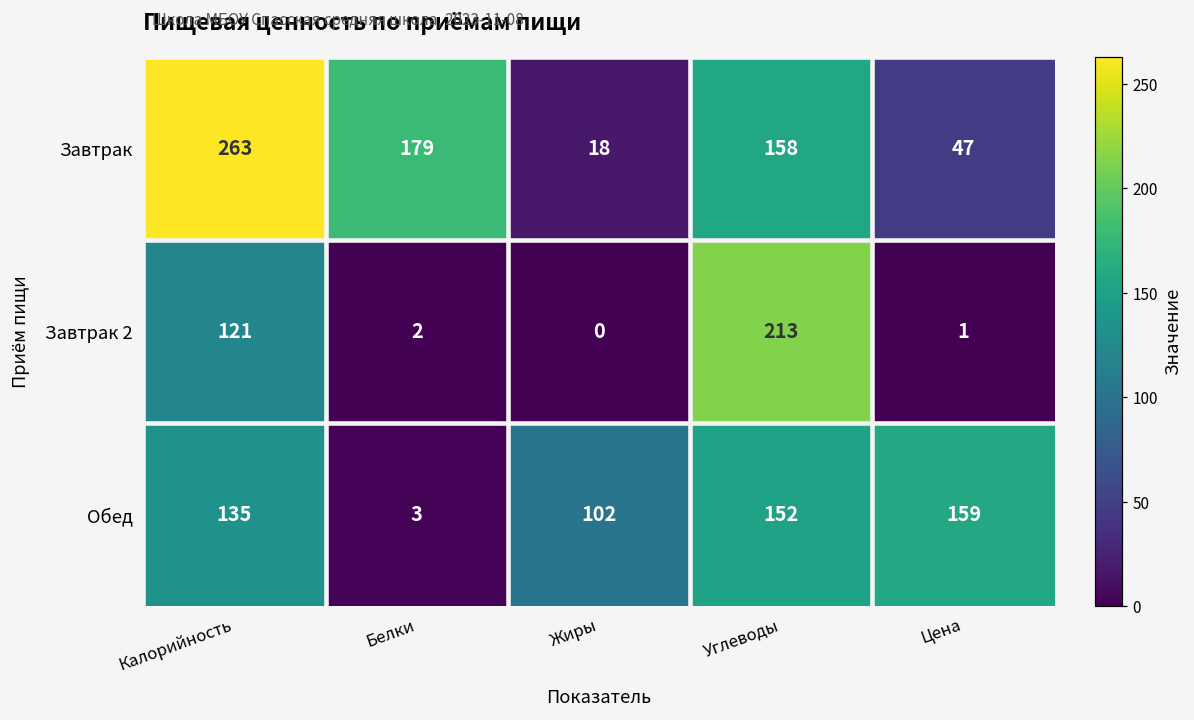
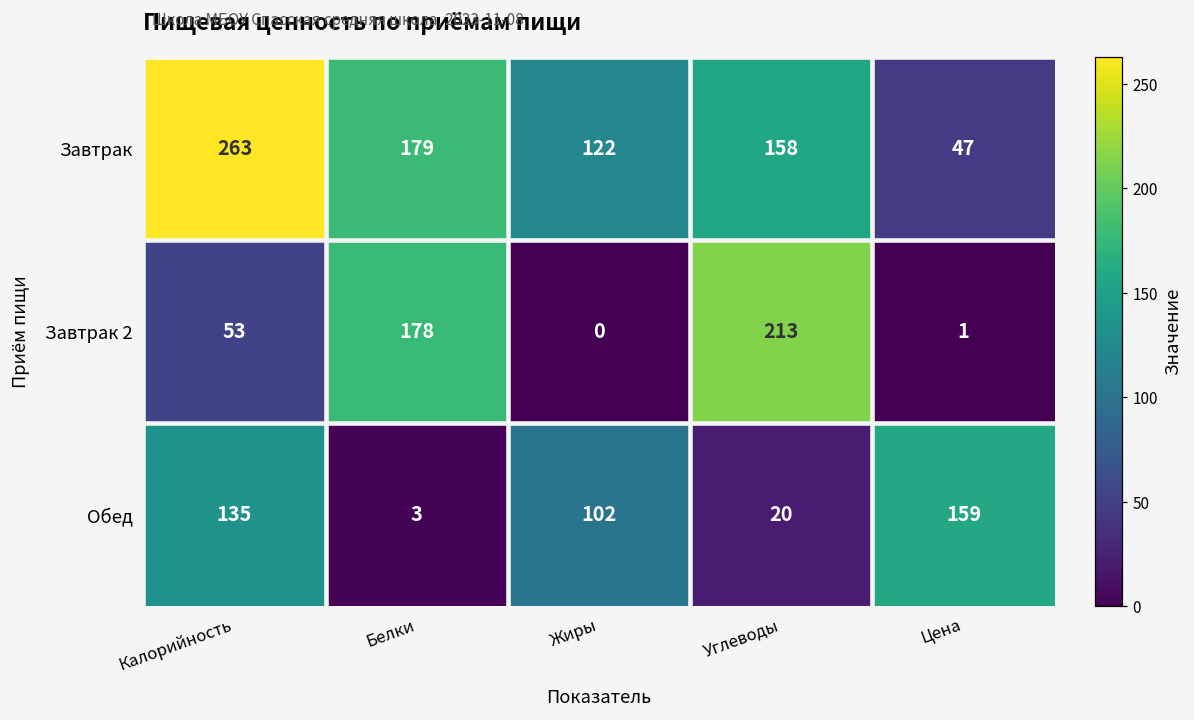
  {
    "Завтрак": {
      "Калорийность": 263,
      "Белки": 179,
-     "Жиры": 18,
+     "Жиры": 122,
      "Углеводы": 158,
      "Цена": 47
    },
    "Завтрак 2": {
-     "Калорийность": 121,
-     "Белки": 2,
+     "Калорийность": 53,
+     "Белки": 178,
      "Жиры": 0,
      "Углеводы": 213,
      "Цена": 1
    },
    "Обед": {
      "Калорийность": 135,
      "Белки": 3,
      "Жиры": 102,
-     "Углеводы": 152,
+     "Углеводы": 20,
      "Цена": 159
    }
  }
